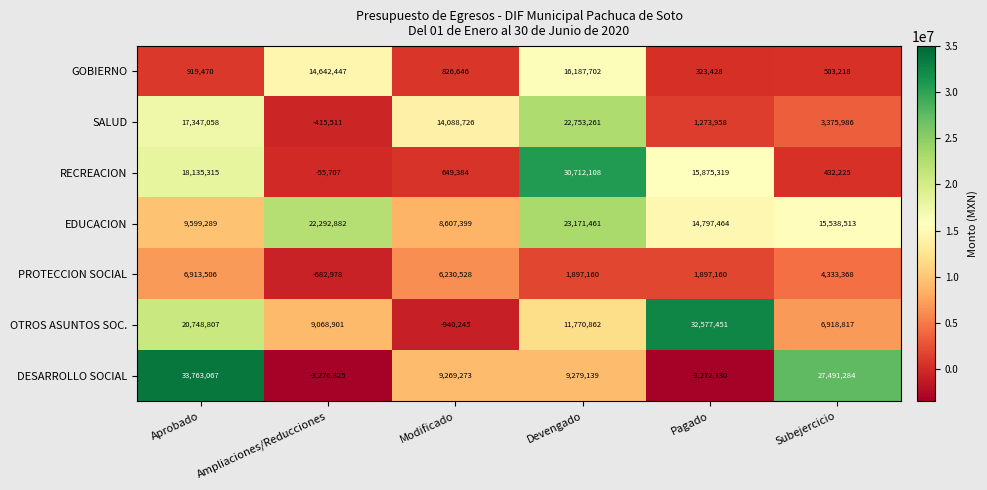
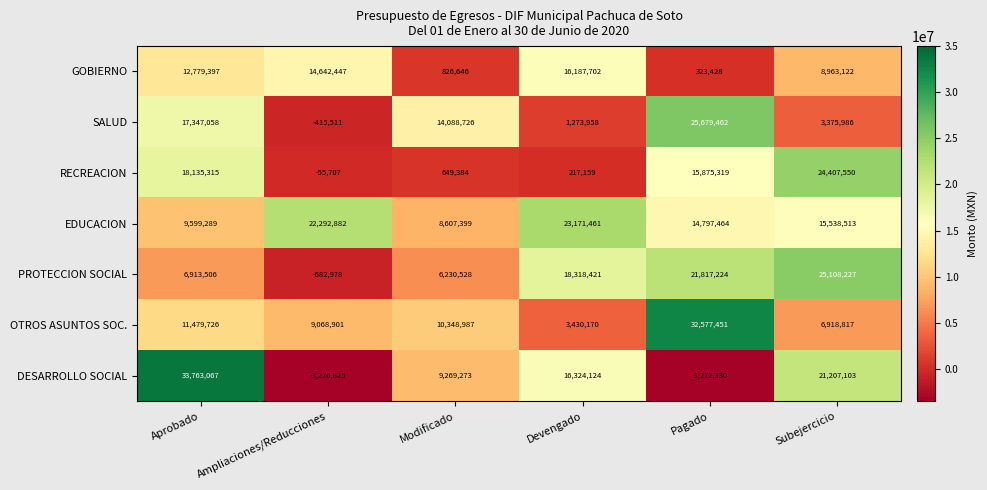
  {
    "GOBIERNO": {
-     "Aprobado": "919,470",
+     "Aprobado": "12,779,397",
      "Ampliaciones/Reducciones": "14,642,447",
      "Modificado": "826,646",
      "Devengado": "16,187,702",
      "Pagado": "323,428",
-     "Subejercicio": "503,218"
+     "Subejercicio": "8,963,122"
    },
    "SALUD": {
      "Aprobado": "17,347,058",
      "Ampliaciones/Reducciones": "-415,511",
      "Modificado": "14,088,726",
-     "Devengado": "22,753,261",
-     "Pagado": "1,273,958",
+     "Devengado": "1,273,958",
+     "Pagado": "25,679,462",
      "Subejercicio": "3,375,986"
    },
    "RECREACION": {
      "Aprobado": "18,135,315",
      "Ampliaciones/Reducciones": "-55,707",
      "Modificado": "649,384",
-     "Devengado": "30,712,108",
+     "Devengado": "217,159",
      "Pagado": "15,875,319",
-     "Subejercicio": "432,225"
+     "Subejercicio": "24,407,550"
    },
    "EDUCACION": {
      "Aprobado": "9,599,289",
      "Ampliaciones/Reducciones": "22,292,882",
      "Modificado": "8,607,399",
      "Devengado": "23,171,461",
      "Pagado": "14,797,464",
      "Subejercicio": "15,538,513"
    },
    "PROTECCION SOCIAL": {
      "Aprobado": "6,913,506",
      "Ampliaciones/Reducciones": "-682,978",
      "Modificado": "6,230,528",
-     "Devengado": "1,897,160",
-     "Pagado": "1,897,160",
-     "Subejercicio": "4,333,368"
+     "Devengado": "18,318,421",
+     "Pagado": "21,817,224",
+     "Subejercicio": "25,108,227"
    },
    "OTROS ASUNTOS SOC.": {
-     "Aprobado": "20,748,807",
+     "Aprobado": "11,479,726",
      "Ampliaciones/Reducciones": "9,068,901",
-     "Modificado": "-940,245",
-     "Devengado": "11,770,862",
+     "Modificado": "10,348,987",
+     "Devengado": "3,430,170",
      "Pagado": "32,577,451",
      "Subejercicio": "6,918,817"
    },
    "DESARROLLO SOCIAL": {
      "Aprobado": "33,763,067",
      "Ampliaciones/Reducciones": "-3,276,825",
      "Modificado": "9,269,273",
-     "Devengado": "9,279,139",
+     "Devengado": "16,324,124",
      "Pagado": "-3,272,330",
-     "Subejercicio": "27,491,284"
+     "Subejercicio": "21,207,103"
    }
  }
